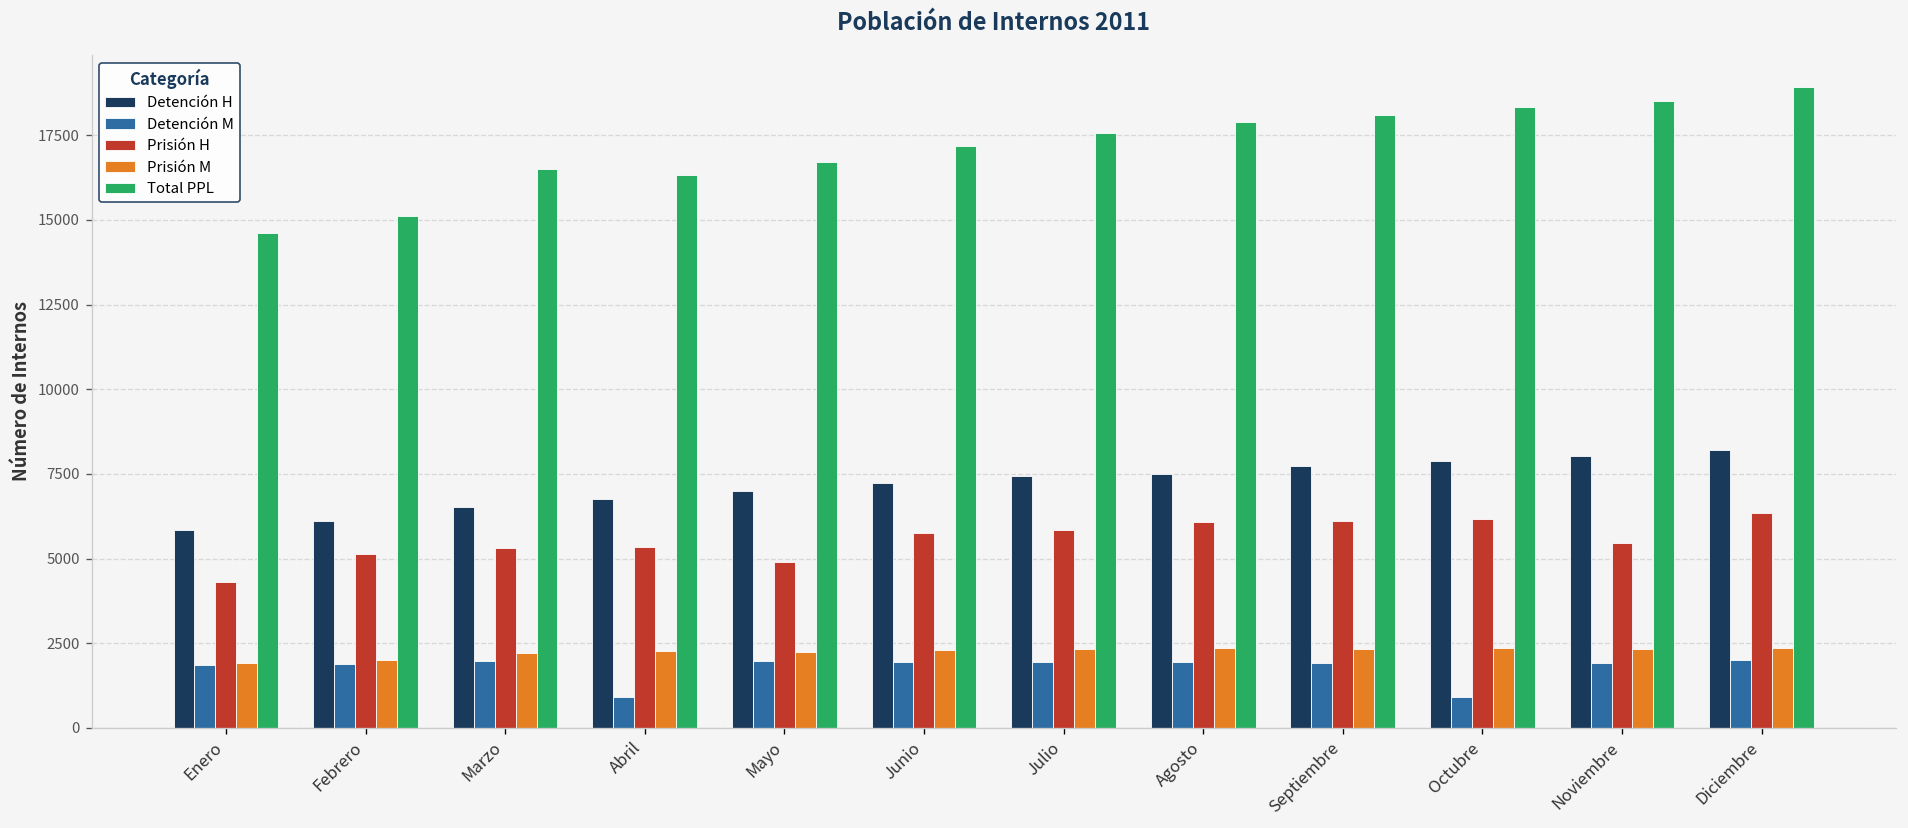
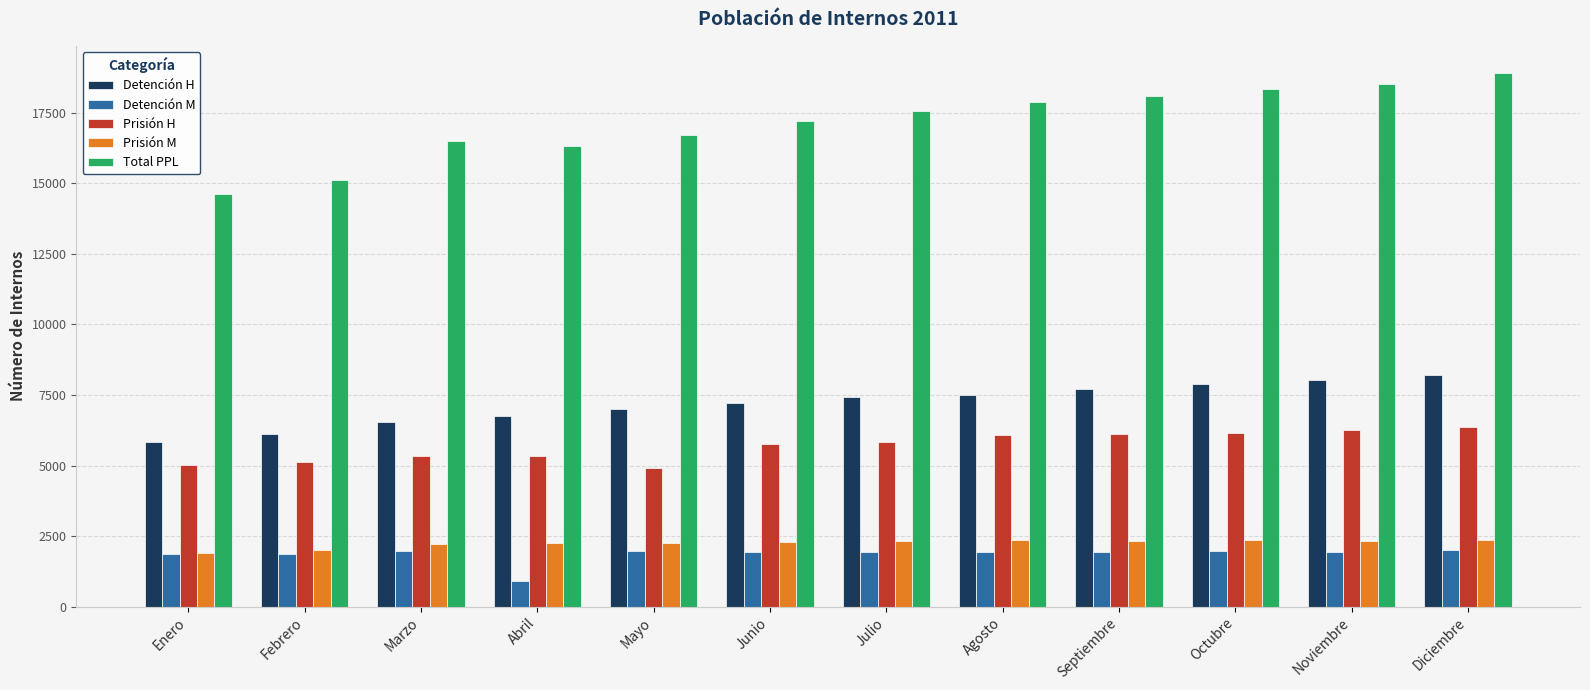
  {
    "Detención H": {
      "Enero": 5800,
      "Febrero": 6100,
      "Marzo": 6500,
      "Abril": 6800,
      "Mayo": 7000,
      "Junio": 7200,
      "Julio": 7400,
      "Agosto": 7500,
      "Septiembre": 7700,
      "Octubre": 7900,
      "Noviembre": 8000,
      "Diciembre": 8200
    },
    "Detención M": {
      "Enero": 1900,
      "Febrero": 1900,
      "Marzo": 2000,
      "Abril": 900,
      "Mayo": 2000,
      "Junio": 1900,
      "Julio": 1900,
      "Agosto": 1900,
      "Septiembre": 1900,
-     "Octubre": 900,
+     "Octubre": 2000,
      "Noviembre": 1900,
      "Diciembre": 2000
    },
    "Prisión H": {
-     "Enero": 4300,
+     "Enero": 5000,
      "Febrero": 5100,
      "Marzo": 5300,
      "Abril": 5300,
      "Mayo": 4900,
      "Junio": 5700,
      "Julio": 5800,
      "Agosto": 6100,
      "Septiembre": 6100,
      "Octubre": 6200,
-     "Noviembre": 5500,
+     "Noviembre": 6200,
      "Diciembre": 6400
    },
    "Prisión M": {
      "Enero": 1900,
      "Febrero": 2000,
      "Marzo": 2200,
      "Abril": 2300,
      "Mayo": 2200,
      "Junio": 2300,
      "Julio": 2300,
      "Agosto": 2400,
      "Septiembre": 2300,
      "Octubre": 2300,
      "Noviembre": 2300,
      "Diciembre": 2400
    },
    "Total PPL": {
      "Enero": 14600,
      "Febrero": 15100,
      "Marzo": 16500,
      "Abril": 16300,
      "Mayo": 16700,
      "Junio": 17200,
      "Julio": 17600,
      "Agosto": 17900,
      "Septiembre": 18100,
      "Octubre": 18300,
      "Noviembre": 18500,
      "Diciembre": 18900
    }
  }
